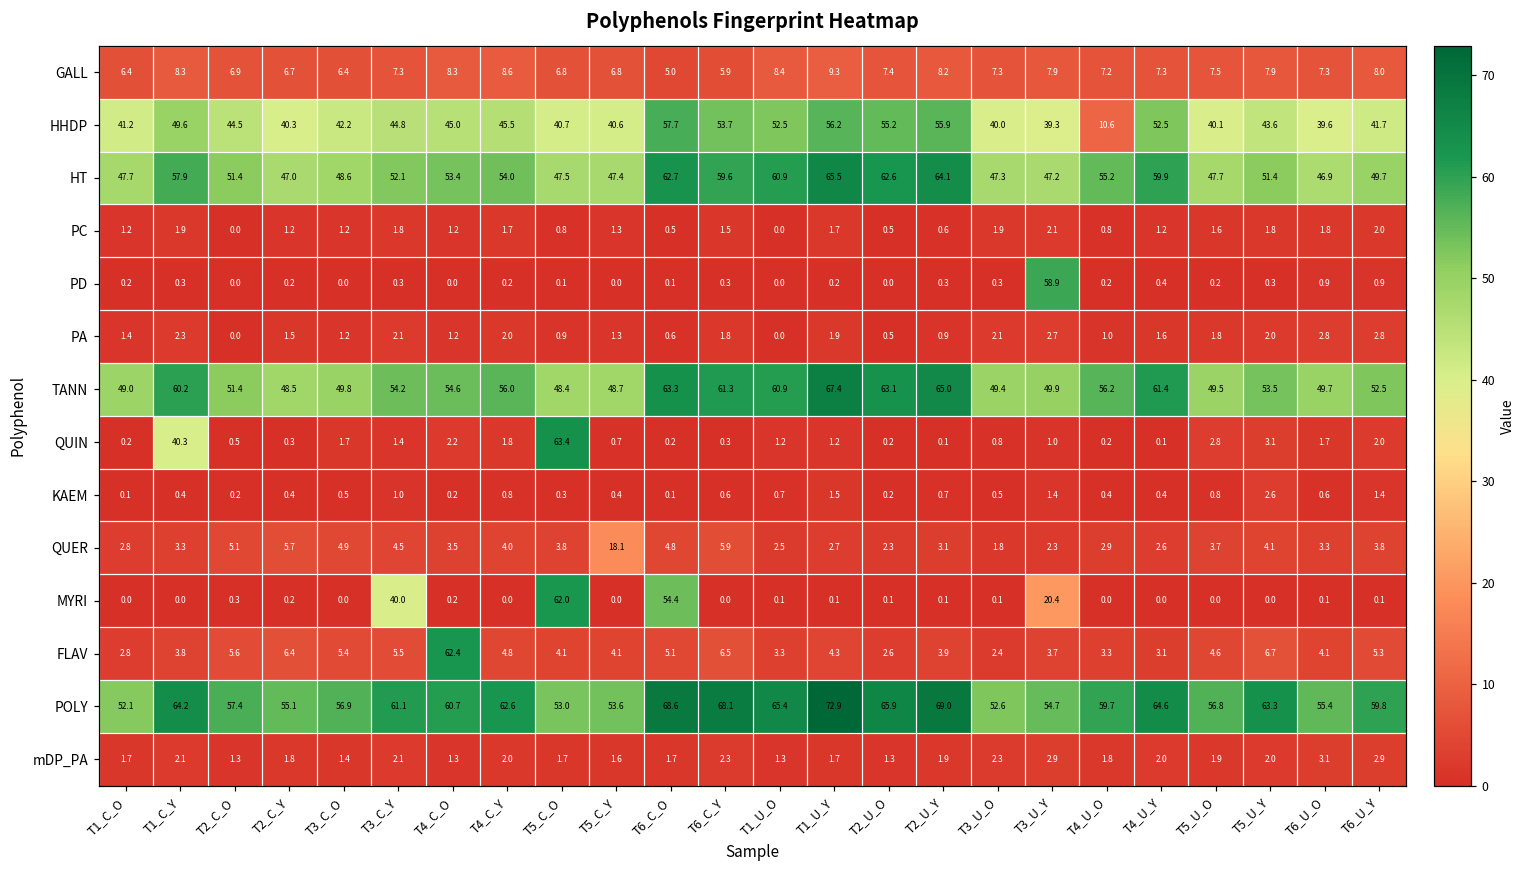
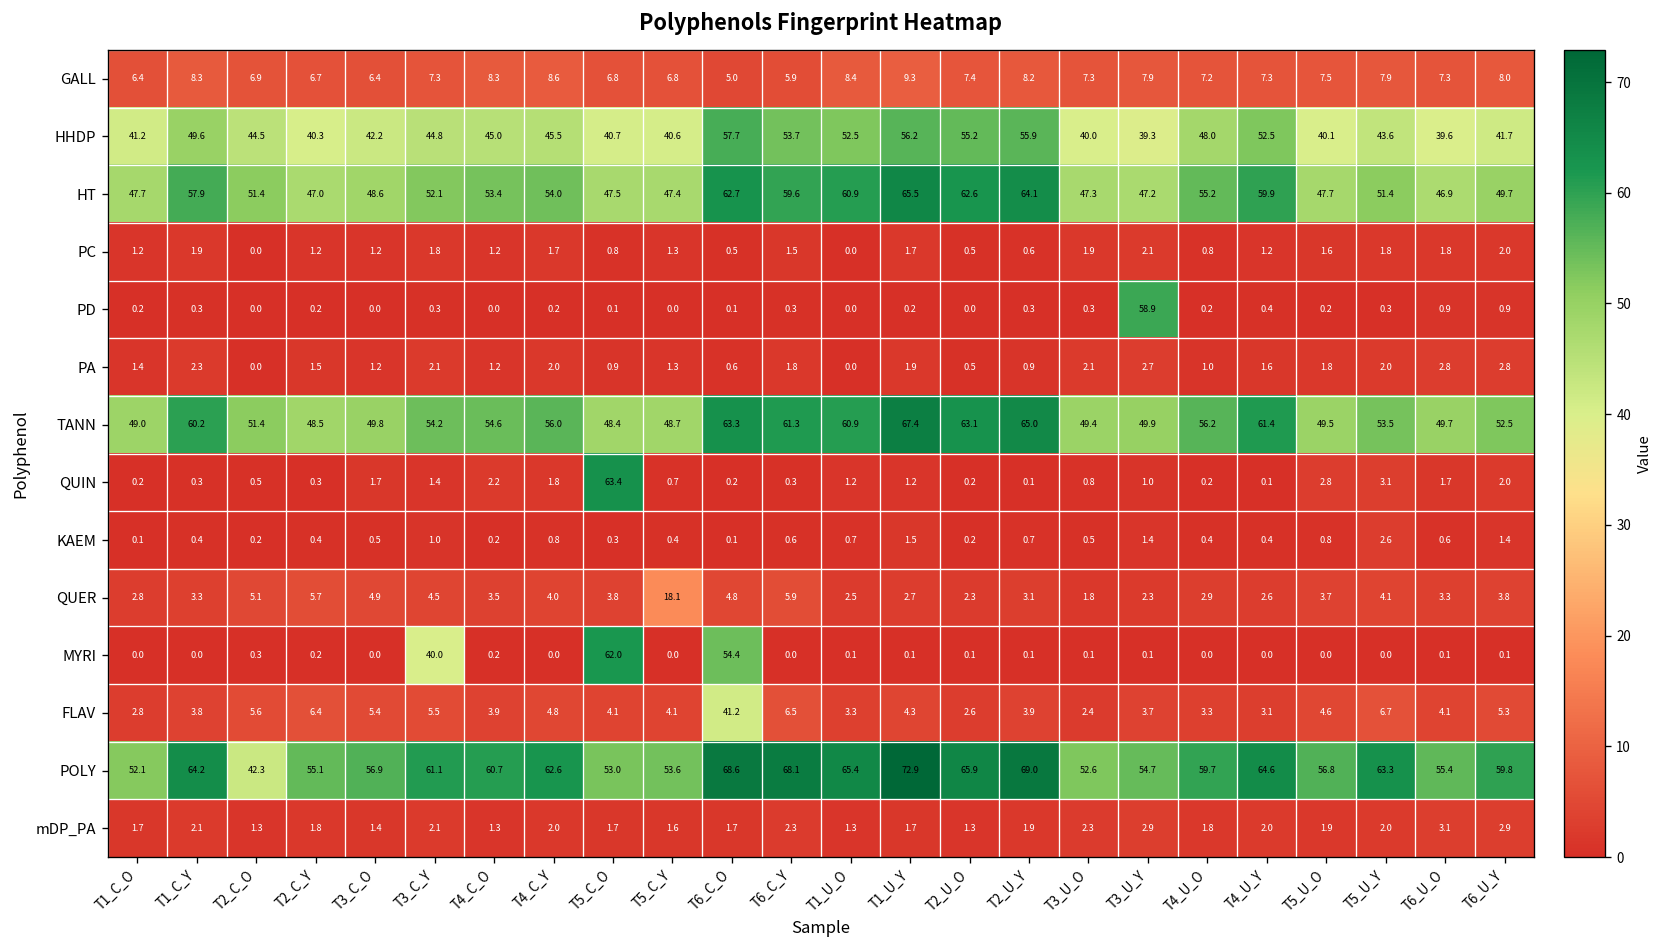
  {
    "HHDP": {
      "T1_C_O": 41.2,
      "T1_C_Y": 49.6,
      "T2_C_O": 44.5,
      "T2_C_Y": 40.3,
      "T3_C_O": 42.2,
      "T3_C_Y": 44.8,
      "T4_C_O": 45.0,
      "T4_C_Y": 45.5,
      "T5_C_O": 40.7,
      "T5_C_Y": 40.6,
      "T6_C_O": 57.7,
      "T6_C_Y": 53.7,
      "T1_U_O": 52.5,
      "T1_U_Y": 56.2,
      "T2_U_O": 55.2,
      "T2_U_Y": 55.9,
      "T3_U_O": 40.0,
      "T3_U_Y": 39.3,
-     "T4_U_O": 10.6,
+     "T4_U_O": 48.0,
      "T4_U_Y": 52.5,
      "T5_U_O": 40.1,
      "T5_U_Y": 43.6,
      "T6_U_O": 39.6,
      "T6_U_Y": 41.7
    },
    "QUIN": {
      "T1_C_O": 0.2,
-     "T1_C_Y": 40.3,
+     "T1_C_Y": 0.3,
      "T2_C_O": 0.5,
      "T2_C_Y": 0.3,
      "T3_C_O": 1.7,
      "T3_C_Y": 1.4,
      "T4_C_O": 2.2,
      "T4_C_Y": 1.8,
      "T5_C_O": 63.4,
      "T5_C_Y": 0.7,
      "T6_C_O": 0.2,
      "T6_C_Y": 0.3,
      "T1_U_O": 1.2,
      "T1_U_Y": 1.2,
      "T2_U_O": 0.2,
      "T2_U_Y": 0.1,
      "T3_U_O": 0.8,
      "T3_U_Y": 1.0,
      "T4_U_O": 0.2,
      "T4_U_Y": 0.1,
      "T5_U_O": 2.8,
      "T5_U_Y": 3.1,
      "T6_U_O": 1.7,
      "T6_U_Y": 2.0
    },
    "MYRI": {
      "T1_C_O": 0.0,
      "T1_C_Y": 0.0,
      "T2_C_O": 0.3,
      "T2_C_Y": 0.2,
      "T3_C_O": 0.0,
      "T3_C_Y": 40.0,
      "T4_C_O": 0.2,
      "T4_C_Y": 0.0,
      "T5_C_O": 62.0,
      "T5_C_Y": 0.0,
      "T6_C_O": 54.4,
      "T6_C_Y": 0.0,
      "T1_U_O": 0.1,
      "T1_U_Y": 0.1,
      "T2_U_O": 0.1,
      "T2_U_Y": 0.1,
      "T3_U_O": 0.1,
-     "T3_U_Y": 20.4,
+     "T3_U_Y": 0.1,
      "T4_U_O": 0.0,
      "T4_U_Y": 0.0,
      "T5_U_O": 0.0,
      "T5_U_Y": 0.0,
      "T6_U_O": 0.1,
      "T6_U_Y": 0.1
    },
    "FLAV": {
      "T1_C_O": 2.8,
      "T1_C_Y": 3.8,
      "T2_C_O": 5.6,
      "T2_C_Y": 6.4,
      "T3_C_O": 5.4,
      "T3_C_Y": 5.5,
-     "T4_C_O": 62.4,
+     "T4_C_O": 3.9,
      "T4_C_Y": 4.8,
      "T5_C_O": 4.1,
      "T5_C_Y": 4.1,
-     "T6_C_O": 5.1,
+     "T6_C_O": 41.2,
      "T6_C_Y": 6.5,
      "T1_U_O": 3.3,
      "T1_U_Y": 4.3,
      "T2_U_O": 2.6,
      "T2_U_Y": 3.9,
      "T3_U_O": 2.4,
      "T3_U_Y": 3.7,
      "T4_U_O": 3.3,
      "T4_U_Y": 3.1,
      "T5_U_O": 4.6,
      "T5_U_Y": 6.7,
      "T6_U_O": 4.1,
      "T6_U_Y": 5.3
    },
    "POLY": {
      "T1_C_O": 52.1,
      "T1_C_Y": 64.2,
-     "T2_C_O": 57.4,
+     "T2_C_O": 42.3,
      "T2_C_Y": 55.1,
      "T3_C_O": 56.9,
      "T3_C_Y": 61.1,
      "T4_C_O": 60.7,
      "T4_C_Y": 62.6,
      "T5_C_O": 53.0,
      "T5_C_Y": 53.6,
      "T6_C_O": 68.6,
      "T6_C_Y": 68.1,
      "T1_U_O": 65.4,
      "T1_U_Y": 72.9,
      "T2_U_O": 65.9,
      "T2_U_Y": 69.0,
      "T3_U_O": 52.6,
      "T3_U_Y": 54.7,
      "T4_U_O": 59.7,
      "T4_U_Y": 64.6,
      "T5_U_O": 56.8,
      "T5_U_Y": 63.3,
      "T6_U_O": 55.4,
      "T6_U_Y": 59.8
    }
  }
